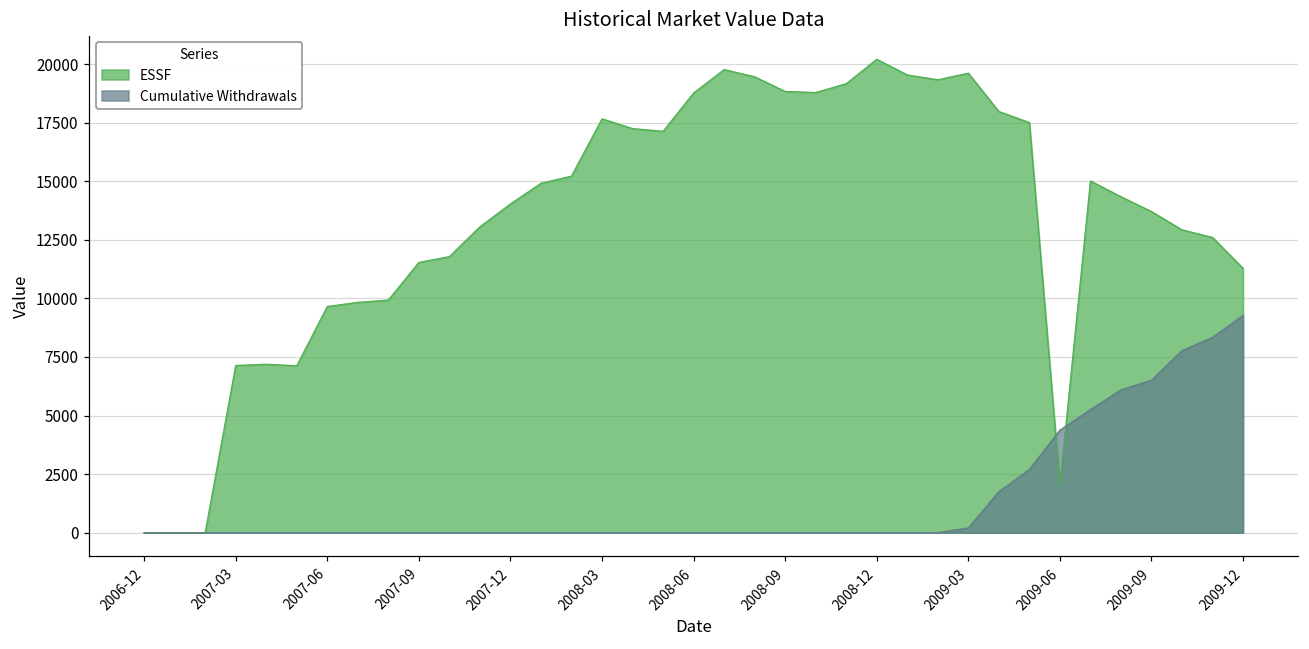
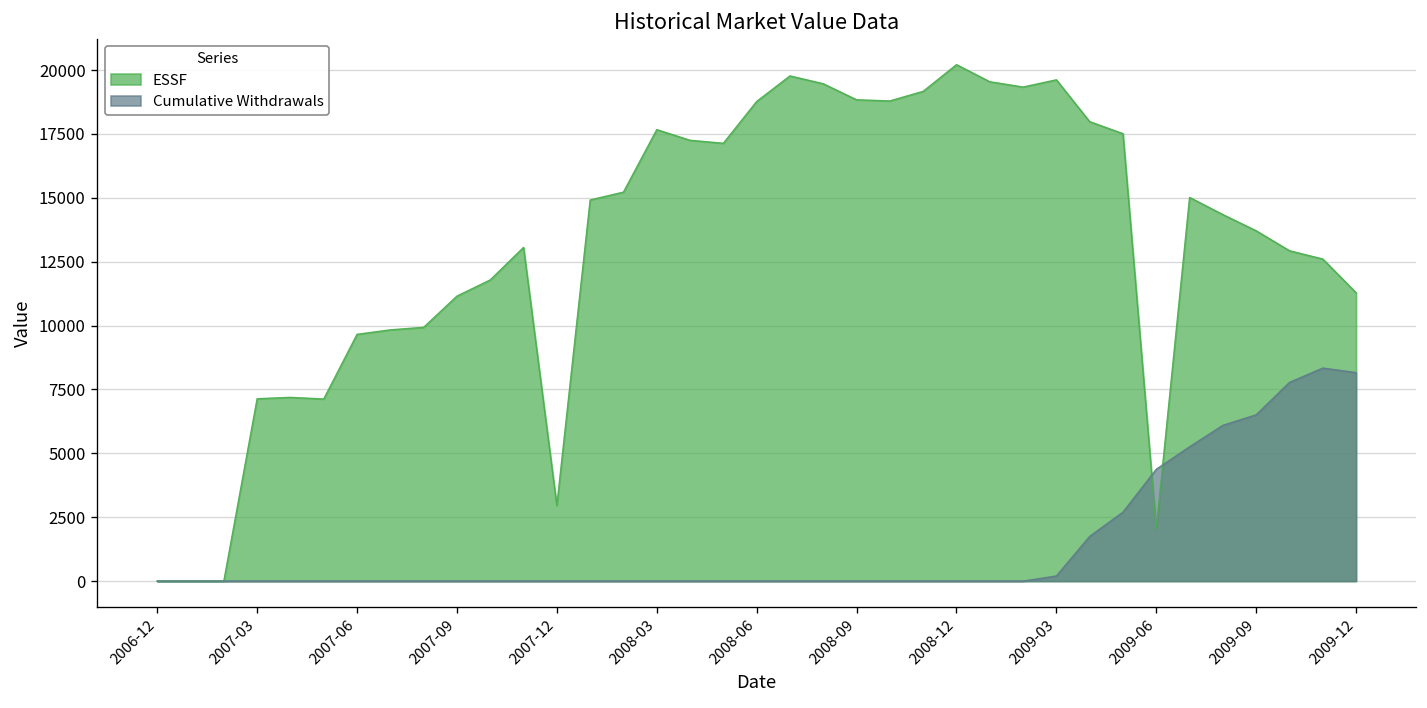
  {
    "ESSF": {
      "2007-03": 7100,
      "2007-06": 9700,
-     "2007-09": 11500,
-     "2007-12": 14000,
+     "2007-09": 11200,
+     "2007-12": 3000,
      "2008-03": 17700,
      "2008-06": 18800,
      "2008-09": 18800,
      "2008-12": 20200,
      "2009-03": 19600,
      "2009-06": 2000,
      "2009-09": 13700,
      "2009-12": 11300
    },
    "Cumulative Withdrawals": {
      "2007-03": 0,
      "2007-06": 0,
      "2007-09": 0,
      "2007-12": 0,
      "2008-03": 0,
      "2008-06": 0,
      "2008-09": 0,
      "2008-12": 0,
      "2009-03": 200,
      "2009-06": 4400,
      "2009-09": 6500,
-     "2009-12": 9300
+     "2009-12": 8200
    }
  }
